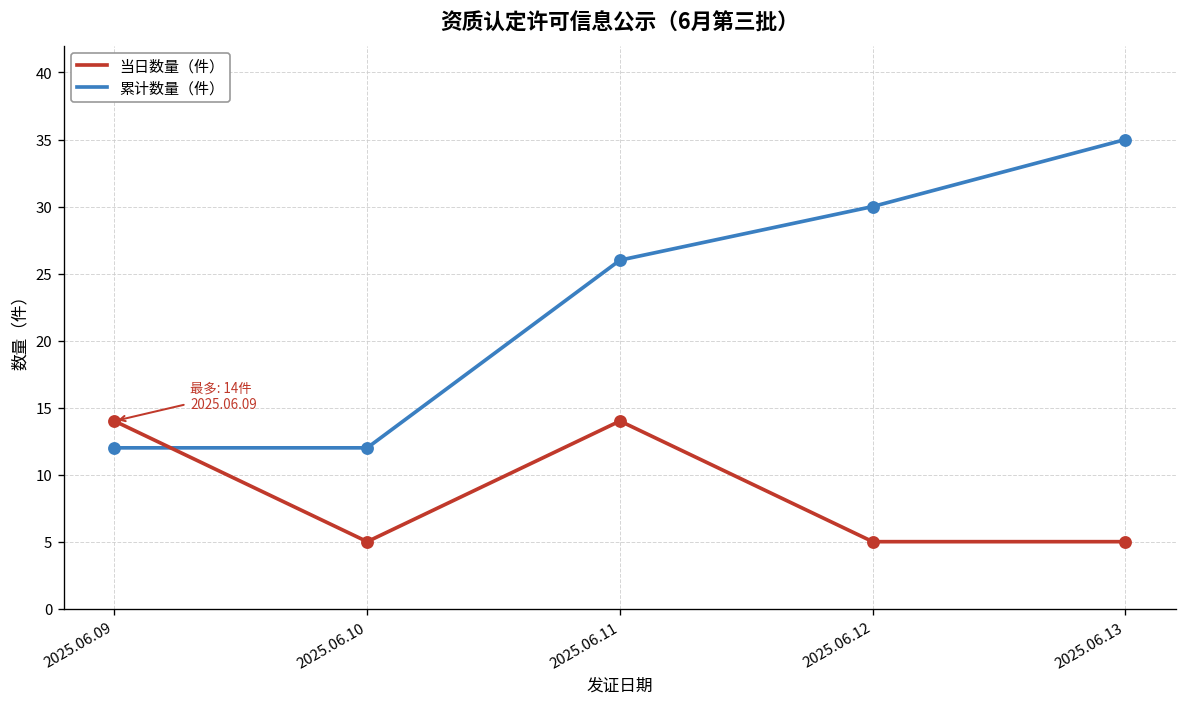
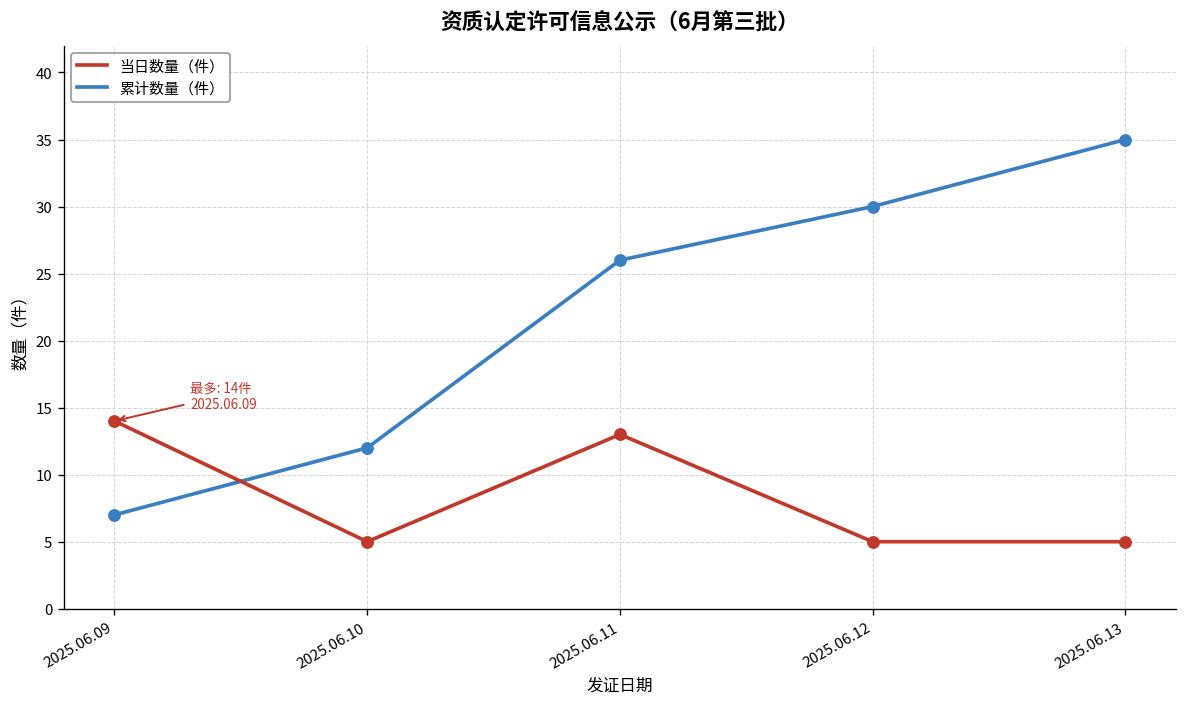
  {
    "累计数量（件）": {
-     "2025.06.09": 12,
+     "2025.06.09": 7,
      "2025.06.10": 12,
      "2025.06.11": 26,
      "2025.06.12": 30,
      "2025.06.13": 35
    },
    "当日数量（件）": {
      "2025.06.10": 5,
-     "2025.06.11": 14,
+     "2025.06.11": 13,
      "2025.06.12": 5,
      "2025.06.13": 5
    }
  }
